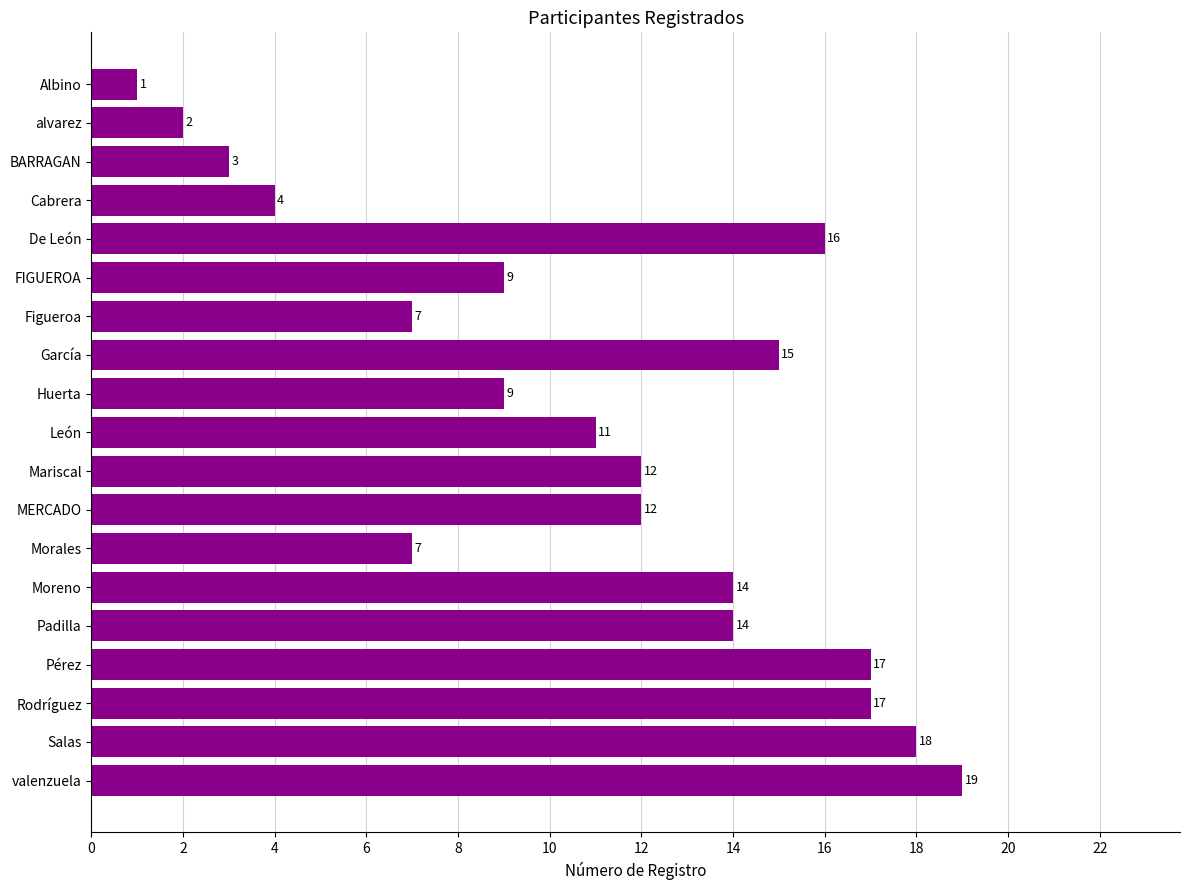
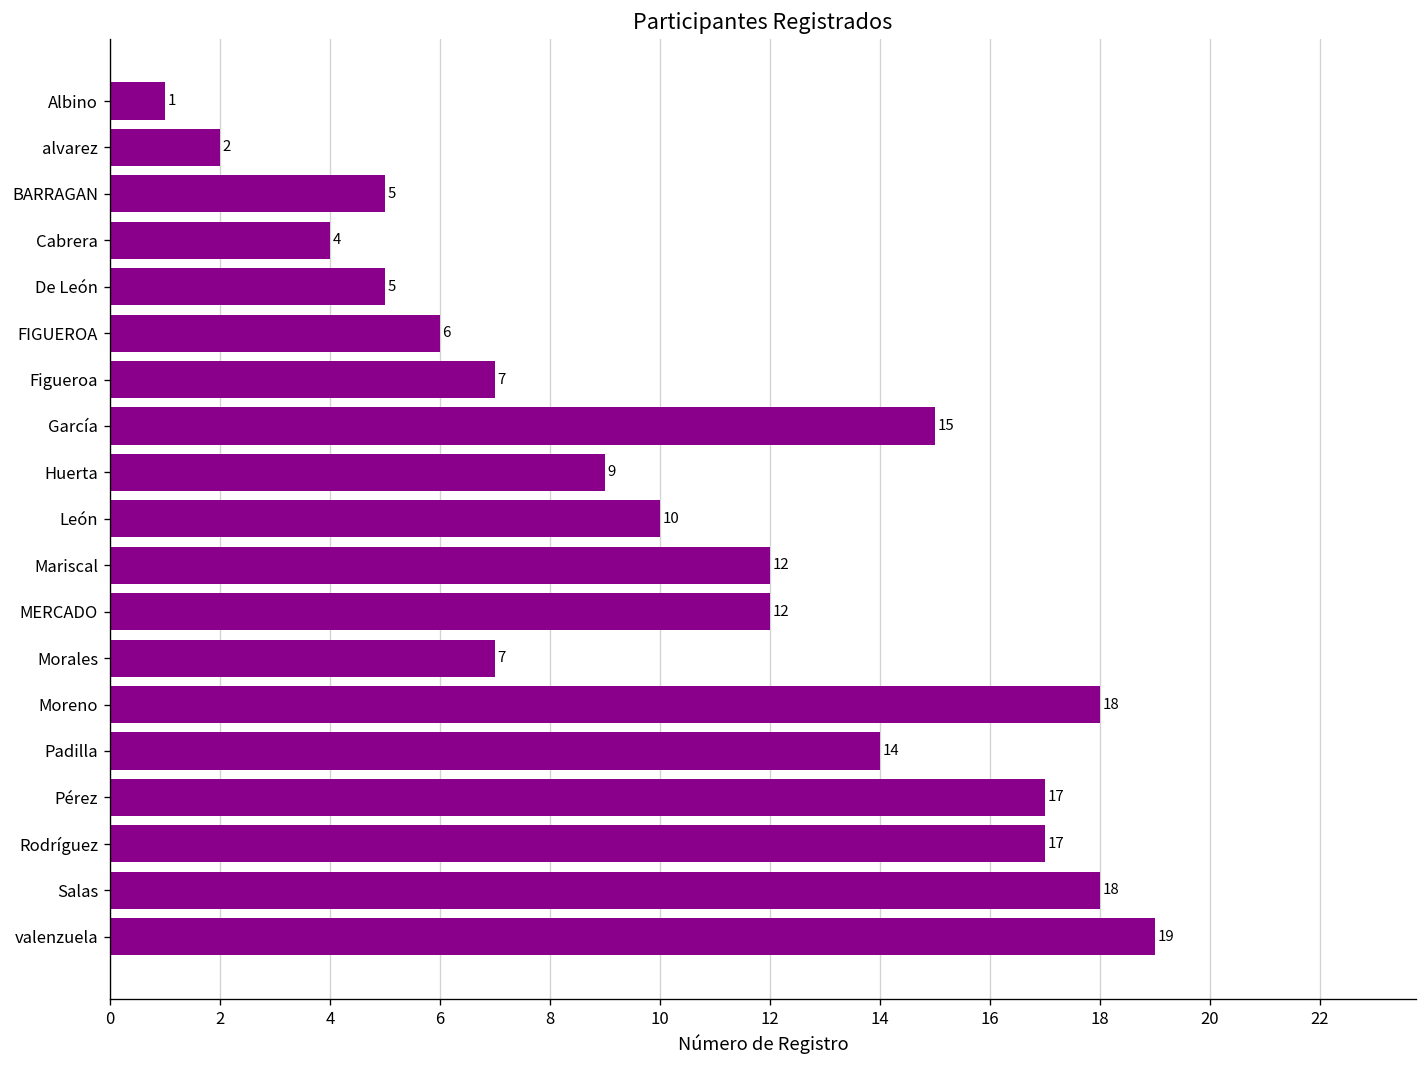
  {
    "Albino": 1,
    "alvarez": 2,
-   "BARRAGAN": 3,
+   "BARRAGAN": 5,
    "Cabrera": 4,
-   "De León": 16,
-   "FIGUEROA": 9,
+   "De León": 5,
+   "FIGUEROA": 6,
    "Figueroa": 7,
    "García": 15,
    "Huerta": 9,
-   "León": 11,
+   "León": 10,
    "Mariscal": 12,
    "MERCADO": 12,
    "Morales": 7,
-   "Moreno": 14,
+   "Moreno": 18,
    "Padilla": 14,
    "Pérez": 17,
    "Rodríguez": 17,
    "Salas": 18,
    "valenzuela": 19
  }
